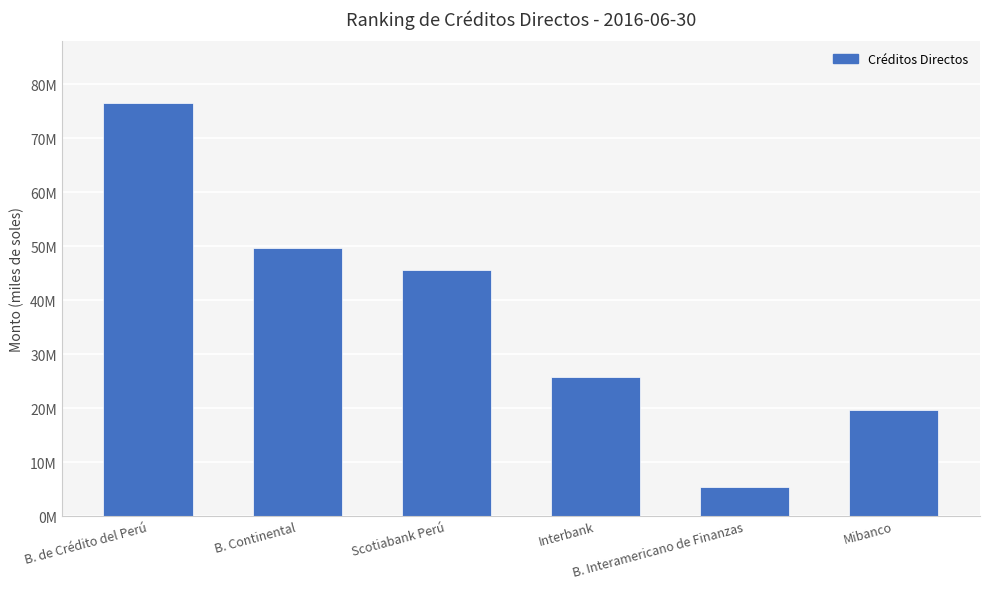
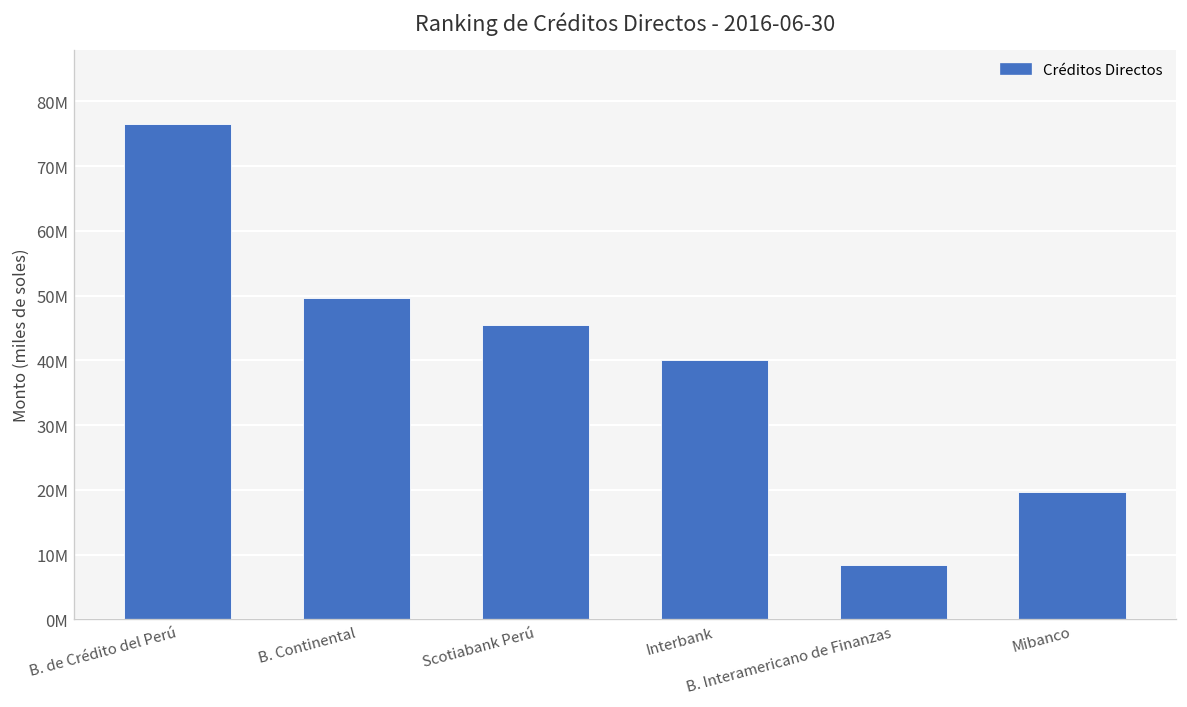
  {
    "B. de Crédito del Perú": 76000000,
    "B. Continental": 50000000,
    "Scotiabank Perú": 46000000,
-   "Interbank": 26000000,
-   "B. Interamericano de Finanzas": 5000000,
+   "Interbank": 40000000,
+   "B. Interamericano de Finanzas": 8000000,
    "Mibanco": 20000000
  }
